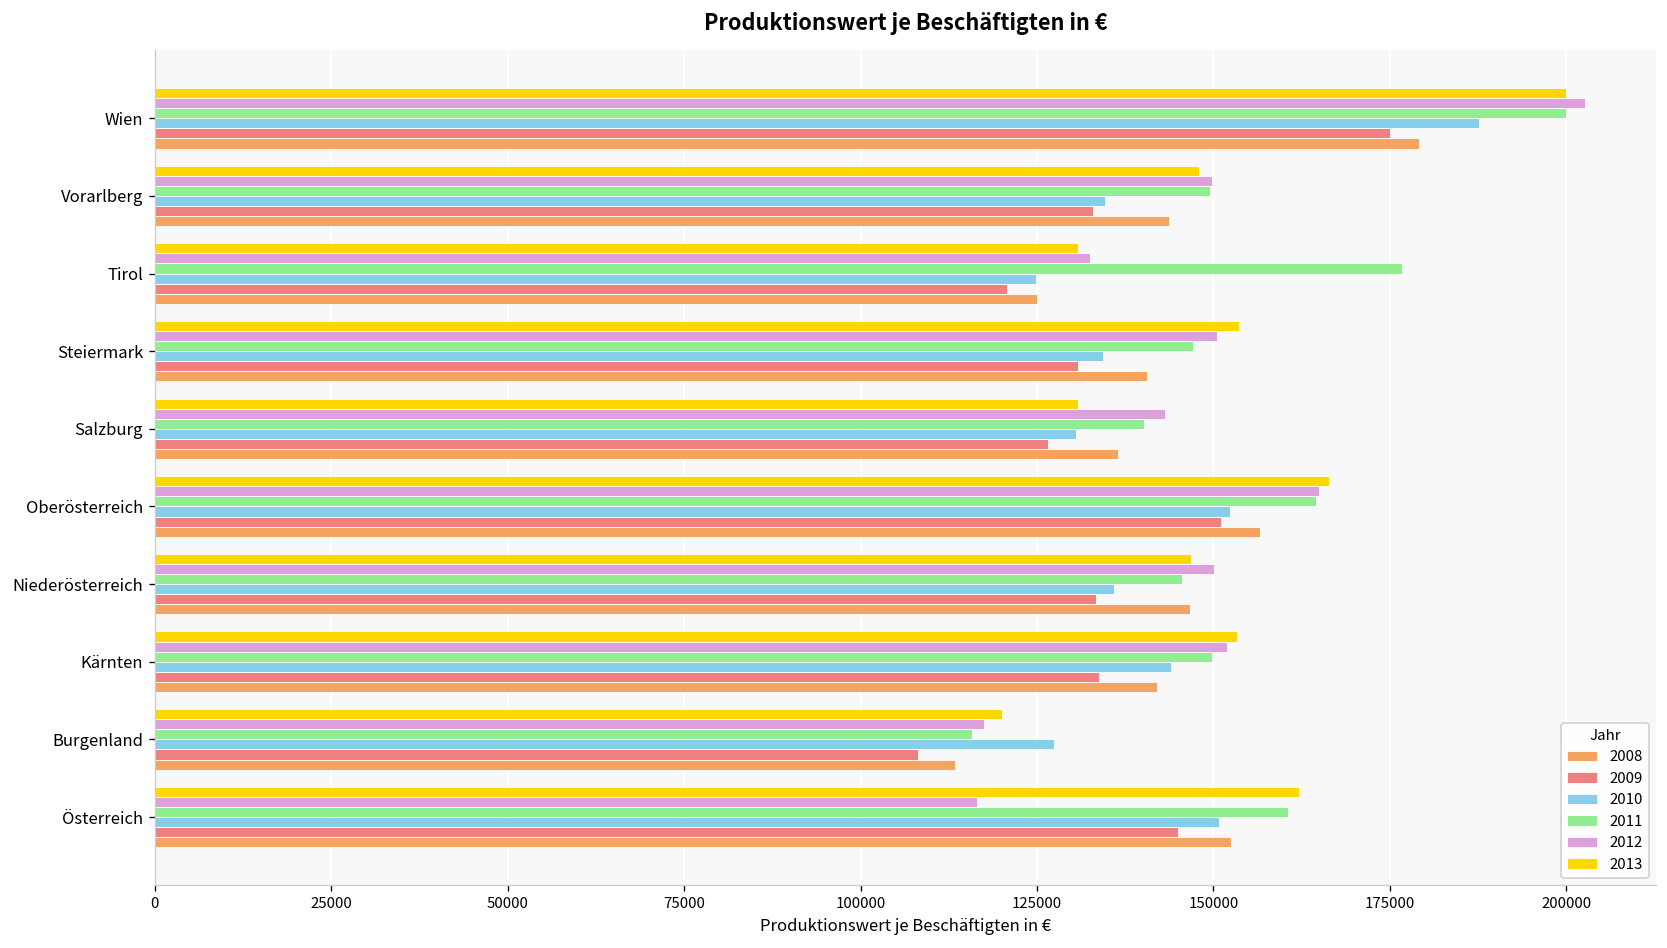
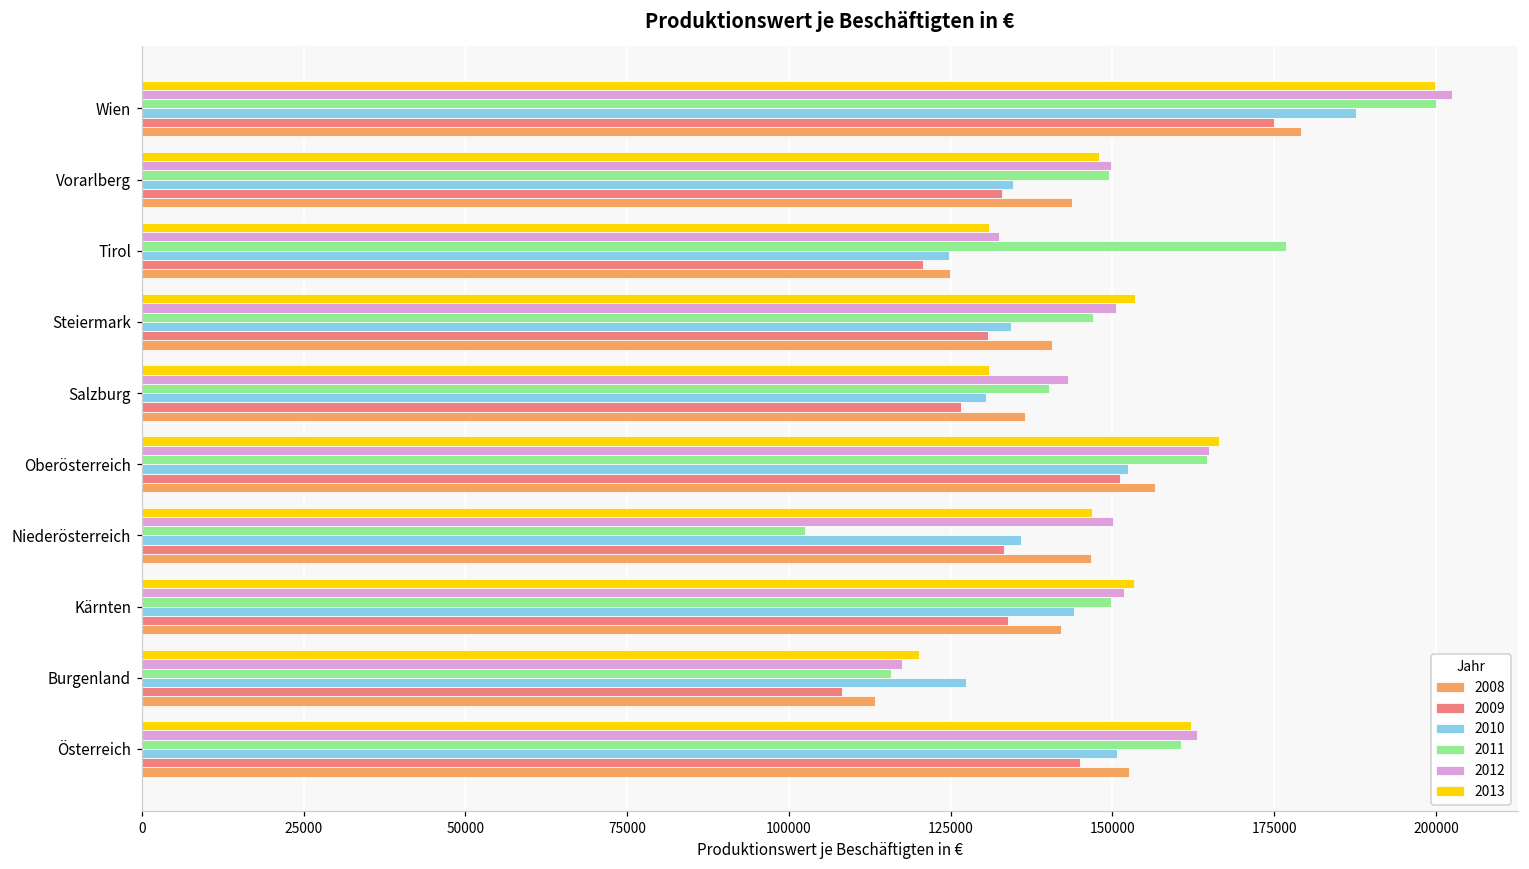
  {
    "2010": {
      "Wien": 188000,
      "Vorarlberg": 135000,
      "Tirol": 125000,
      "Steiermark": 134000,
      "Salzburg": 131000,
      "Oberösterreich": 152000,
      "Niederösterreich": 136000,
      "Kärnten": 144000,
      "Burgenland": 127000,
      "Österreich": 151000
    },
    "2011": {
      "Wien": 200000,
      "Vorarlberg": 150000,
      "Tirol": 177000,
      "Steiermark": 147000,
      "Salzburg": 140000,
      "Oberösterreich": 165000,
-     "Niederösterreich": 146000,
+     "Niederösterreich": 103000,
      "Kärnten": 150000,
      "Burgenland": 116000,
      "Österreich": 161000
    },
    "2012": {
      "Wien": 203000,
      "Vorarlberg": 150000,
      "Tirol": 132000,
      "Steiermark": 151000,
      "Salzburg": 143000,
      "Oberösterreich": 165000,
      "Niederösterreich": 150000,
      "Kärnten": 152000,
      "Burgenland": 117000,
-     "Österreich": 117000
+     "Österreich": 163000
    },
    "2013": {
      "Wien": 200000,
      "Vorarlberg": 148000,
      "Tirol": 131000,
      "Steiermark": 154000,
      "Salzburg": 131000,
      "Oberösterreich": 166000,
      "Niederösterreich": 147000,
      "Kärnten": 153000,
      "Burgenland": 120000,
      "Österreich": 162000
    }
  }
